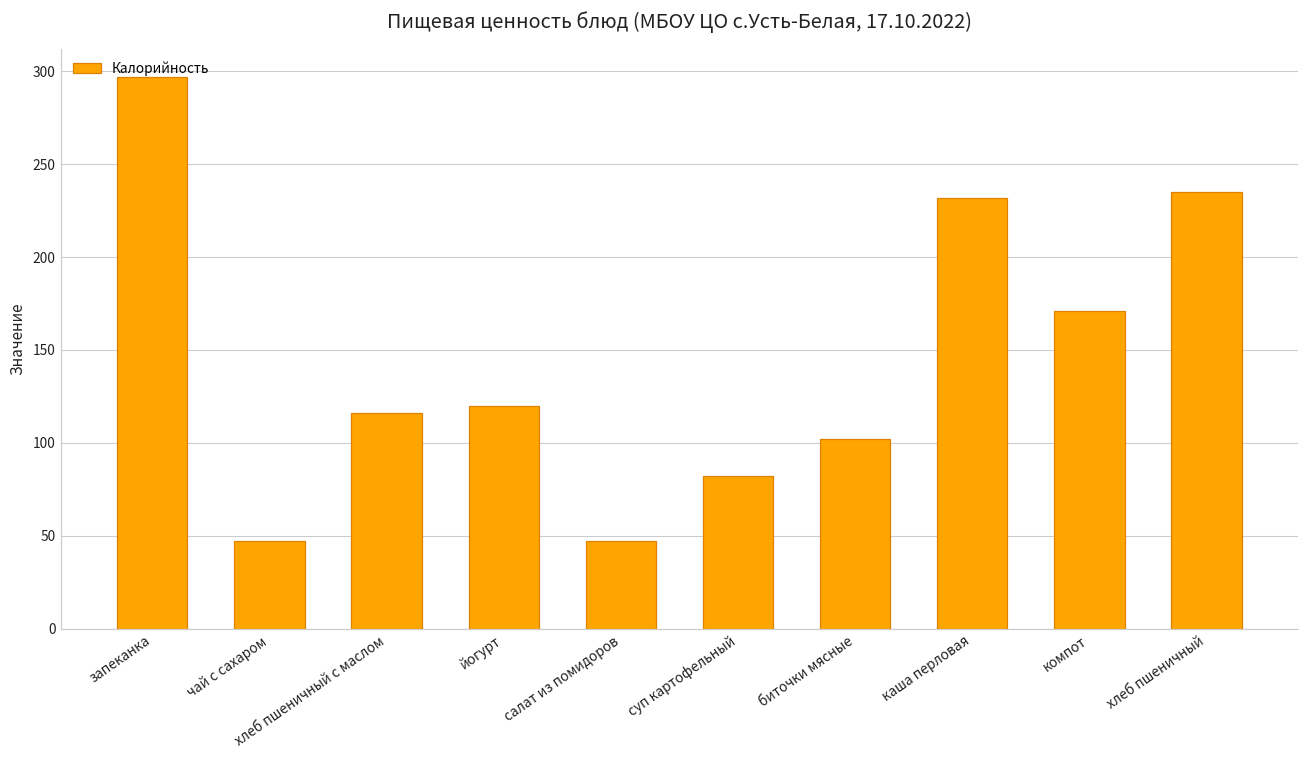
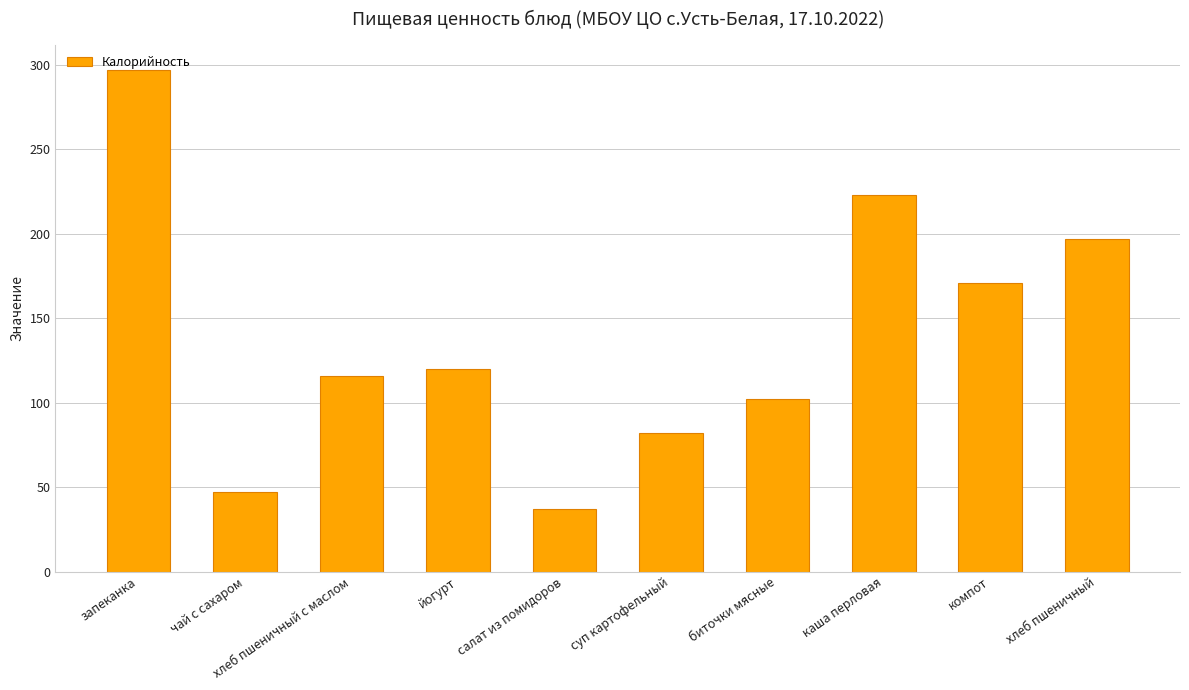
  {
    "запеканка": 297,
    "чай с сахаром": 47,
    "хлеб пшеничный с маслом": 116,
    "йогурт": 120,
-   "салат из помидоров": 47,
+   "салат из помидоров": 37,
    "суп картофельный": 82,
    "биточки мясные": 102,
-   "каша перловая": 232,
+   "каша перловая": 223,
    "компот": 171,
-   "хлеб пшеничный": 235
+   "хлеб пшеничный": 197
  }
